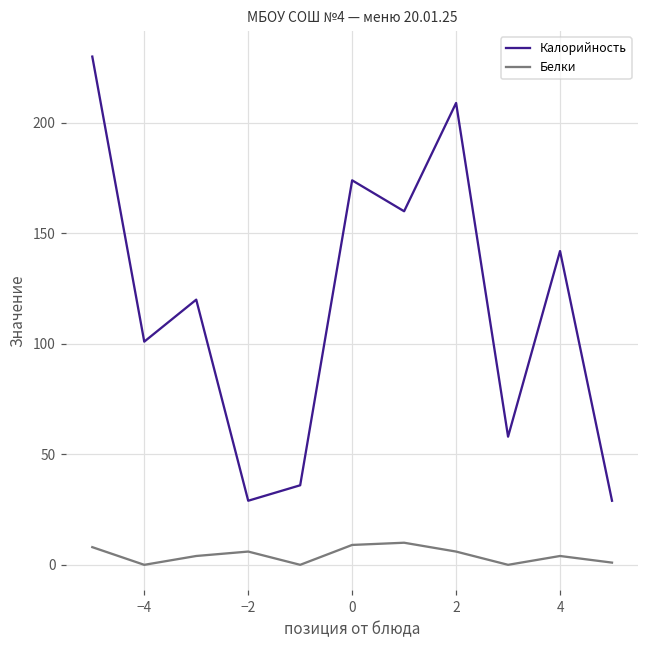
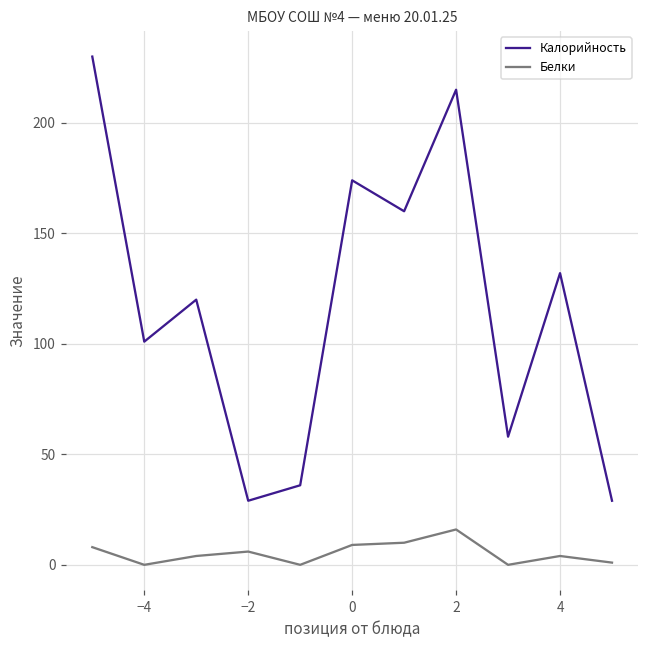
  {
    "Калорийность": {
      "−4": 101,
      "−2": 29,
      "0": 174,
-     "2": 209,
-     "4": 142
+     "2": 215,
+     "4": 132
    },
    "Белки": {
      "−4": 0,
      "−2": 6,
      "0": 9,
-     "2": 6,
+     "2": 16,
      "4": 4
    }
  }
